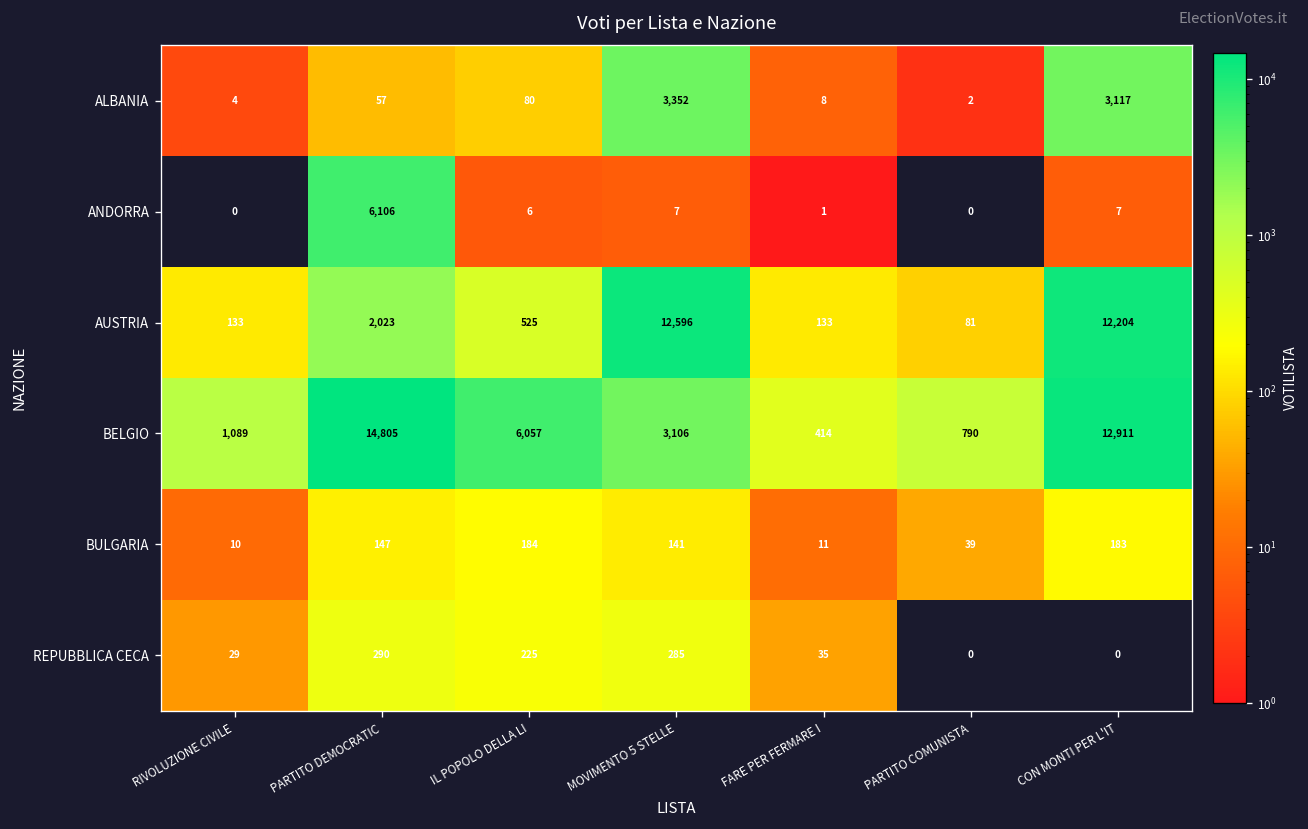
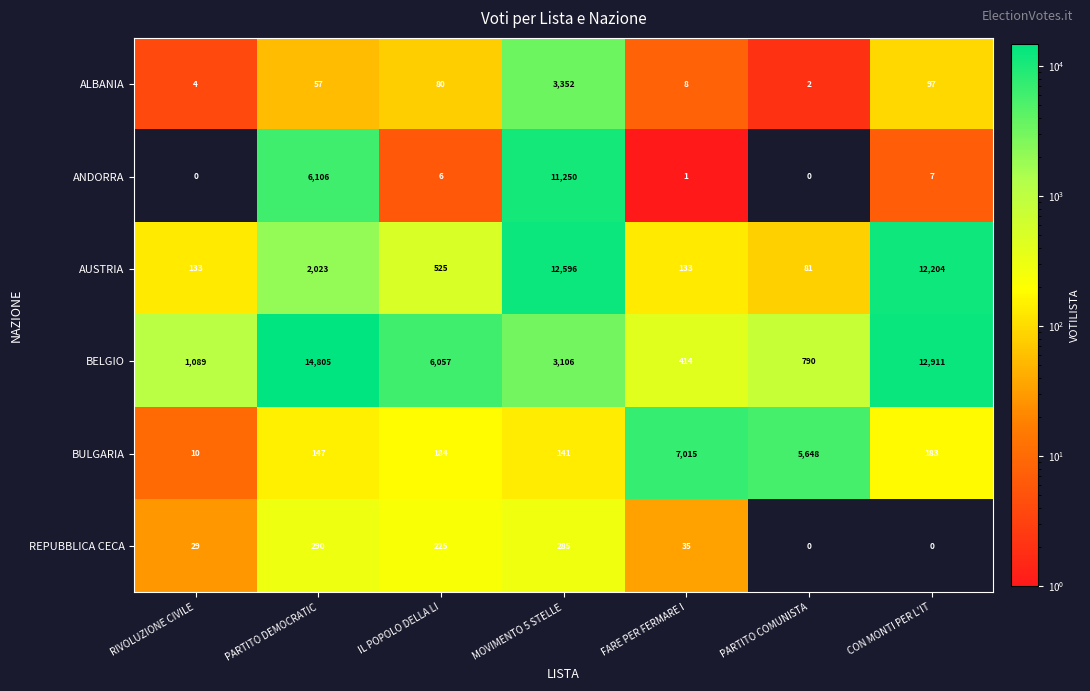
  {
    "ALBANIA": {
      "RIVOLUZIONE CIVILE": "4",
      "PARTITO DEMOCRATIC": "57",
      "IL POPOLO DELLA LI": "80",
      "MOVIMENTO 5 STELLE": "3,352",
      "FARE PER FERMARE I": "8",
      "PARTITO COMUNISTA": "2",
-     "CON MONTI PER L'IT": "3,117"
+     "CON MONTI PER L'IT": "97"
    },
    "ANDORRA": {
      "RIVOLUZIONE CIVILE": "0",
      "PARTITO DEMOCRATIC": "6,106",
      "IL POPOLO DELLA LI": "6",
-     "MOVIMENTO 5 STELLE": "7",
+     "MOVIMENTO 5 STELLE": "11,250",
      "FARE PER FERMARE I": "1",
      "PARTITO COMUNISTA": "0",
      "CON MONTI PER L'IT": "7"
    },
    "AUSTRIA": {
      "RIVOLUZIONE CIVILE": "133",
      "PARTITO DEMOCRATIC": "2,023",
      "IL POPOLO DELLA LI": "525",
      "MOVIMENTO 5 STELLE": "12,596",
      "FARE PER FERMARE I": "133",
      "PARTITO COMUNISTA": "81",
      "CON MONTI PER L'IT": "12,204"
    },
    "BELGIO": {
      "RIVOLUZIONE CIVILE": "1,089",
      "PARTITO DEMOCRATIC": "14,805",
      "IL POPOLO DELLA LI": "6,057",
      "MOVIMENTO 5 STELLE": "3,106",
      "FARE PER FERMARE I": "414",
      "PARTITO COMUNISTA": "790",
      "CON MONTI PER L'IT": "12,911"
    },
    "BULGARIA": {
      "RIVOLUZIONE CIVILE": "10",
      "PARTITO DEMOCRATIC": "147",
      "IL POPOLO DELLA LI": "184",
      "MOVIMENTO 5 STELLE": "141",
-     "FARE PER FERMARE I": "11",
-     "PARTITO COMUNISTA": "39",
+     "FARE PER FERMARE I": "7,015",
+     "PARTITO COMUNISTA": "5,648",
      "CON MONTI PER L'IT": "183"
    },
    "REPUBBLICA CECA": {
      "RIVOLUZIONE CIVILE": "29",
      "PARTITO DEMOCRATIC": "290",
      "IL POPOLO DELLA LI": "225",
      "MOVIMENTO 5 STELLE": "285",
      "FARE PER FERMARE I": "35",
      "PARTITO COMUNISTA": "0",
      "CON MONTI PER L'IT": "0"
    }
  }
